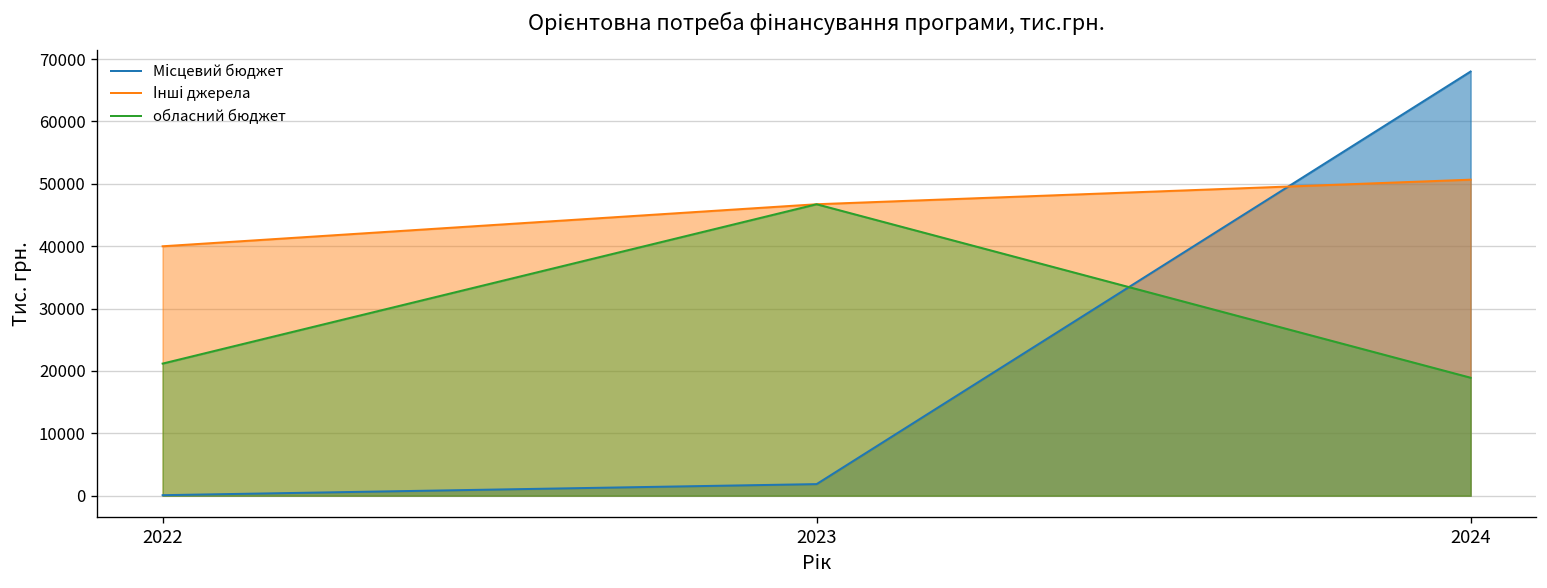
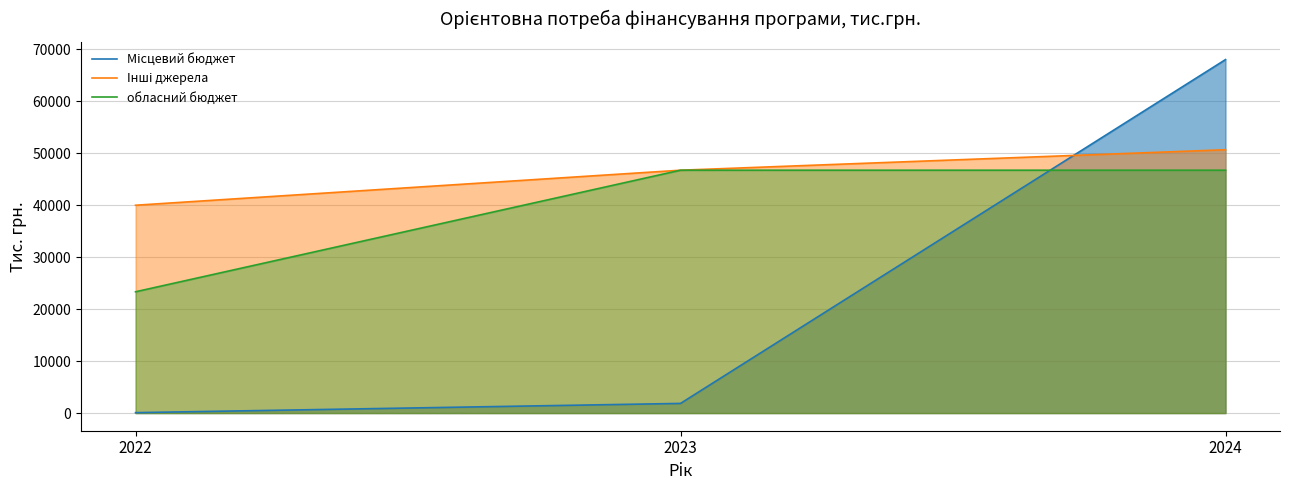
  {
    "Місцевий бюджет": {
      "2022": 0,
      "2023": 2000,
      "2024": 68000
    },
    "Інші джерела": {
      "2022": 40000,
      "2024": 51000
    },
    "обласний бюджет": {
-     "2022": 21000,
-     "2024": 19000
+     "2022": 23000,
+     "2024": 47000
    }
  }
